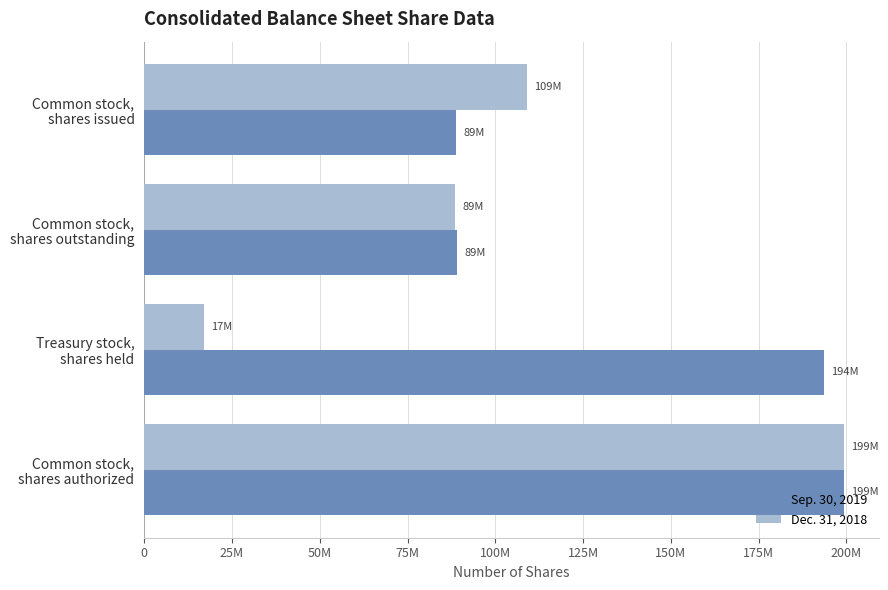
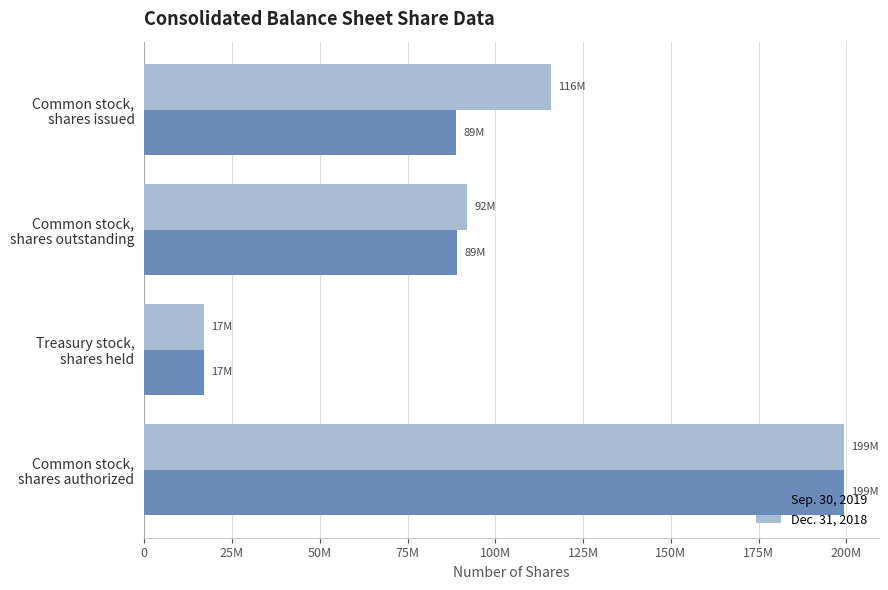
  {
    "Sep. 30, 2019": {
      "Common stock, shares issued": "89M",
      "Common stock, shares outstanding": "89M",
-     "Treasury stock, shares held": "194M",
+     "Treasury stock, shares held": "17M",
      "Common stock, shares authorized": "199M"
    },
    "Dec. 31, 2018": {
-     "Common stock, shares issued": "109M",
-     "Common stock, shares outstanding": "89M",
+     "Common stock, shares issued": "116M",
+     "Common stock, shares outstanding": "92M",
      "Treasury stock, shares held": "17M",
      "Common stock, shares authorized": "199M"
    }
  }
